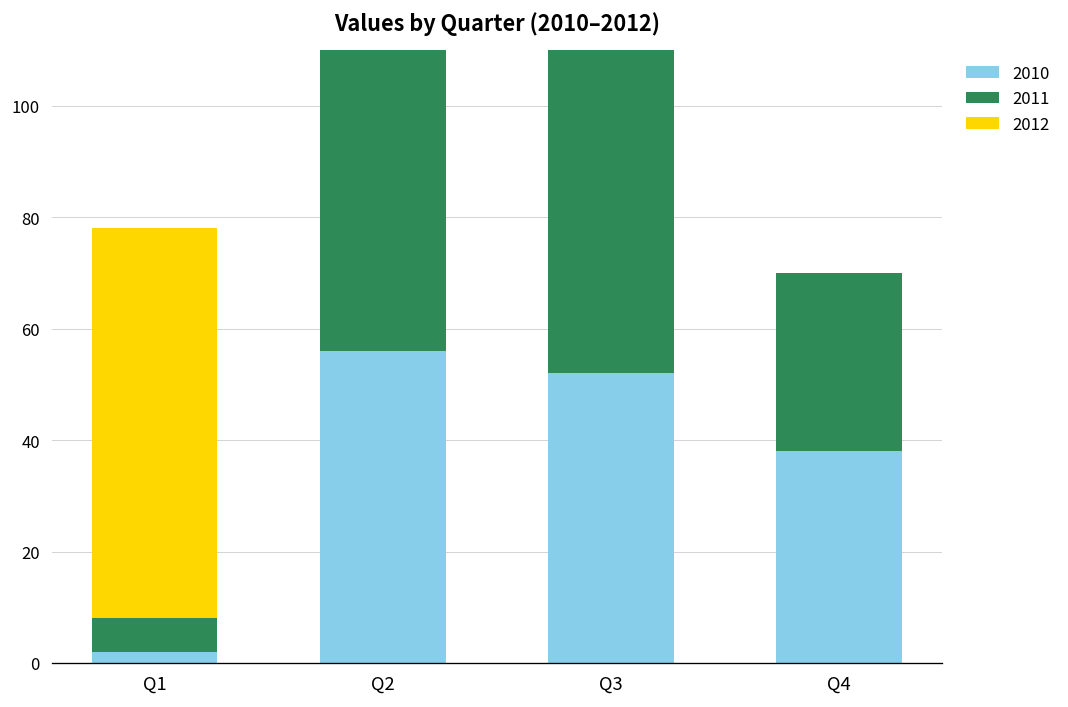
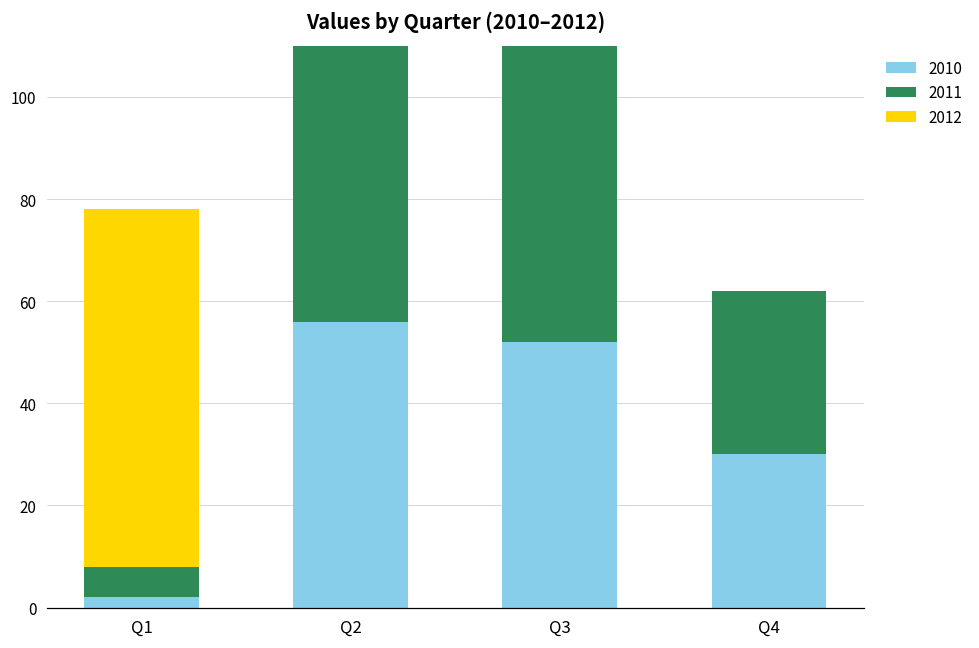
  {
    "2010": {
      "Q1": 2,
      "Q2": 56,
      "Q3": 52,
-     "Q4": 38
+     "Q4": 30
    },
    "2011": {
      "Q1": 6,
      "Q4": 32
    },
    "2012": {
      "Q1": 70,
      "Q4": 0
    }
  }
